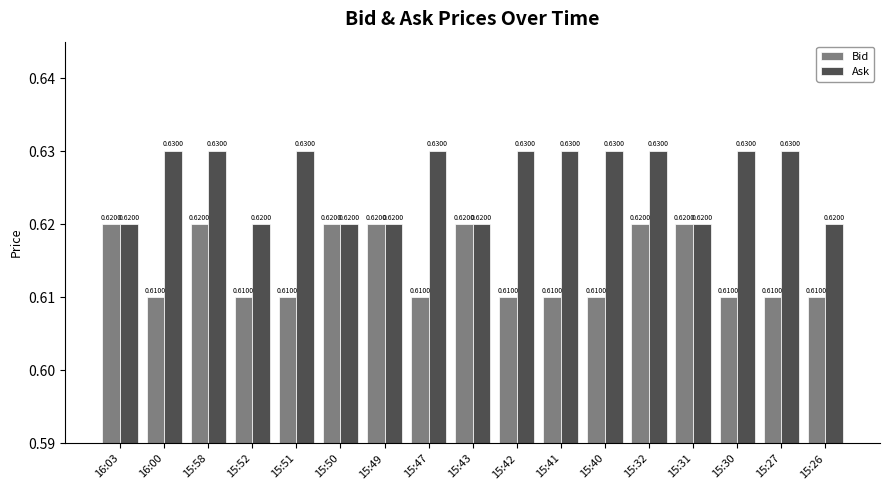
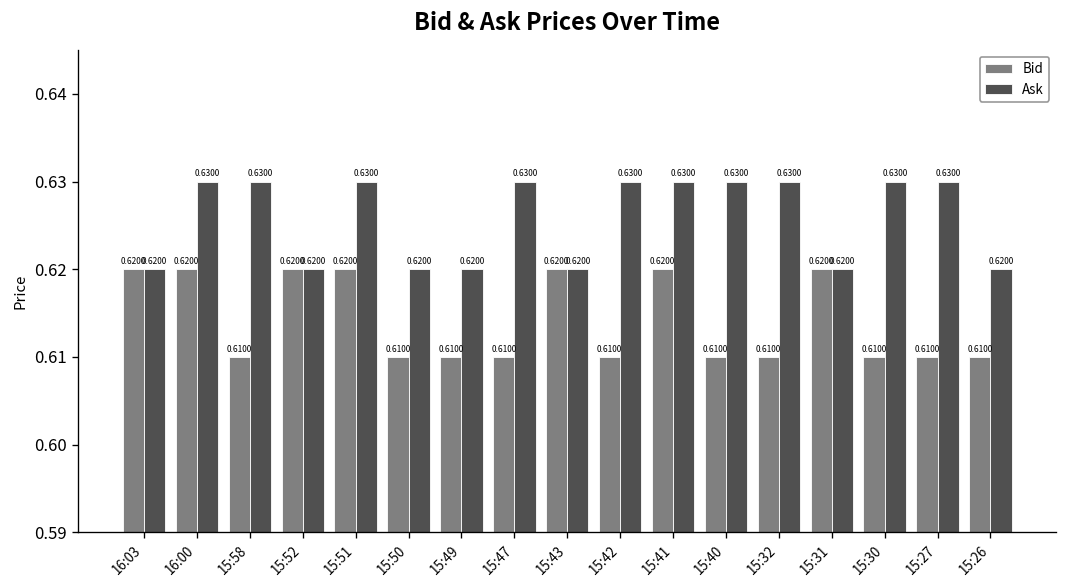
  {
    "Bid": {
-     "16:00": 0.6100,
-     "15:58": 0.6200,
-     "15:52": 0.6100,
-     "15:51": 0.6100,
-     "15:50": 0.6200,
-     "15:49": 0.6200,
+     "16:00": 0.6200,
+     "15:58": 0.6100,
+     "15:52": 0.6200,
+     "15:51": 0.6200,
+     "15:50": 0.6100,
+     "15:49": 0.6100,
      "15:47": 0.6100,
      "15:42": 0.6100,
-     "15:41": 0.6100,
+     "15:41": 0.6200,
      "15:40": 0.6100,
-     "15:32": 0.6200,
+     "15:32": 0.6100,
      "15:30": 0.6100,
      "15:27": 0.6100,
      "15:26": 0.6100
    },
    "Ask": {
      "16:00": 0.6300,
      "15:58": 0.6300,
      "15:52": 0.6200,
      "15:51": 0.6300,
      "15:47": 0.6300,
      "15:42": 0.6300,
      "15:41": 0.6300,
      "15:40": 0.6300,
      "15:32": 0.6300,
      "15:30": 0.6300,
      "15:27": 0.6300,
      "15:26": 0.6200
    }
  }
